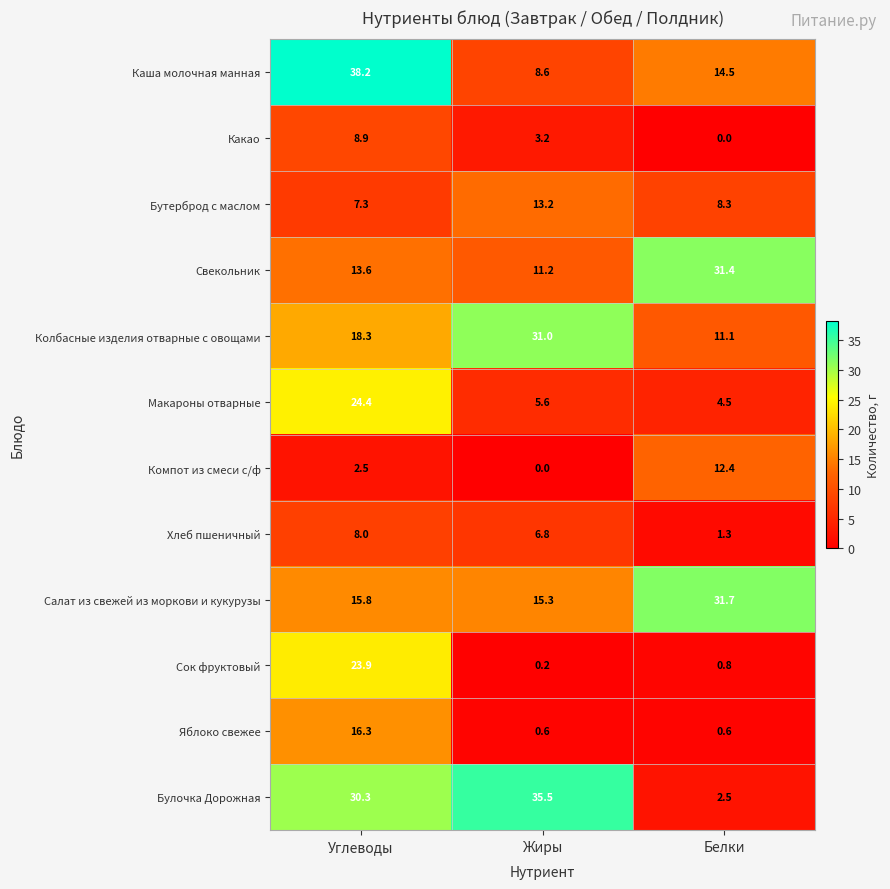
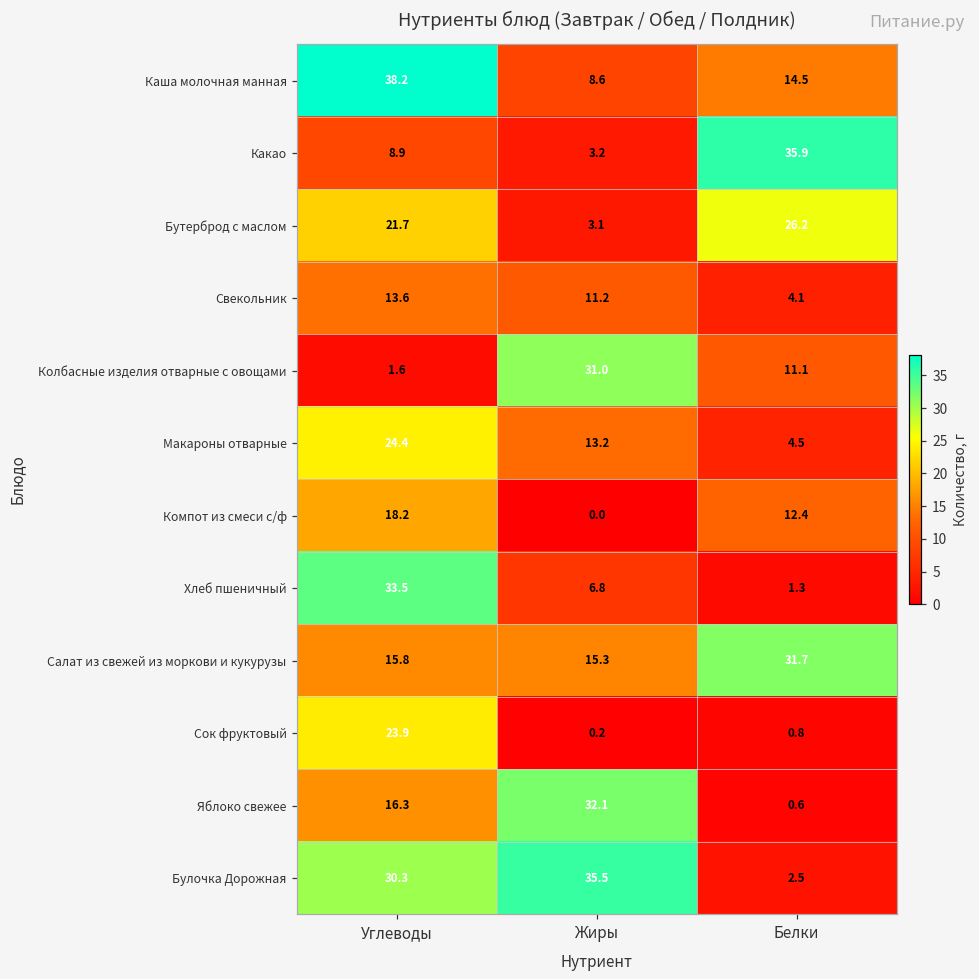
  {
    "Каша молочная манная": {
      "Углеводы": 38.2,
      "Жиры": 8.6,
      "Белки": 14.5
    },
    "Какао": {
      "Углеводы": 8.9,
      "Жиры": 3.2,
-     "Белки": 0.0
+     "Белки": 35.9
    },
    "Бутерброд с маслом": {
-     "Углеводы": 7.3,
-     "Жиры": 13.2,
-     "Белки": 8.3
+     "Углеводы": 21.7,
+     "Жиры": 3.1,
+     "Белки": 26.2
    },
    "Свекольник": {
      "Углеводы": 13.6,
      "Жиры": 11.2,
-     "Белки": 31.4
+     "Белки": 4.1
    },
    "Колбасные изделия отварные с овощами": {
-     "Углеводы": 18.3,
+     "Углеводы": 1.6,
      "Жиры": 31.0,
      "Белки": 11.1
    },
    "Макароны отварные": {
      "Углеводы": 24.4,
-     "Жиры": 5.6,
+     "Жиры": 13.2,
      "Белки": 4.5
    },
    "Компот из смеси с/ф": {
-     "Углеводы": 2.5,
+     "Углеводы": 18.2,
      "Жиры": 0.0,
      "Белки": 12.4
    },
    "Хлеб пшеничный": {
-     "Углеводы": 8.0,
+     "Углеводы": 33.5,
      "Жиры": 6.8,
      "Белки": 1.3
    },
    "Салат из свежей из моркови и кукурузы": {
      "Углеводы": 15.8,
      "Жиры": 15.3,
      "Белки": 31.7
    },
    "Сок фруктовый": {
      "Углеводы": 23.9,
      "Жиры": 0.2,
      "Белки": 0.8
    },
    "Яблоко свежее": {
      "Углеводы": 16.3,
-     "Жиры": 0.6,
+     "Жиры": 32.1,
      "Белки": 0.6
    },
    "Булочка Дорожная": {
      "Углеводы": 30.3,
      "Жиры": 35.5,
      "Белки": 2.5
    }
  }
